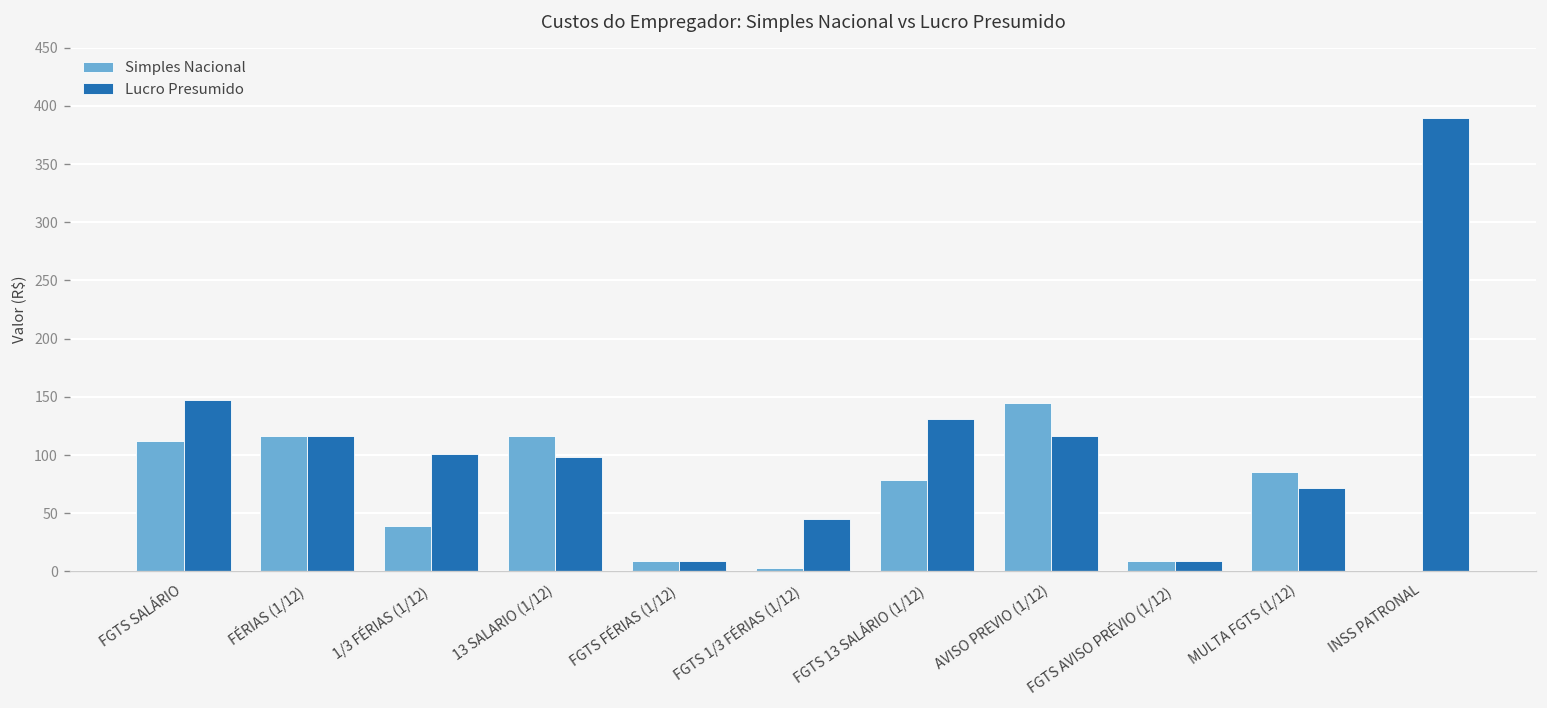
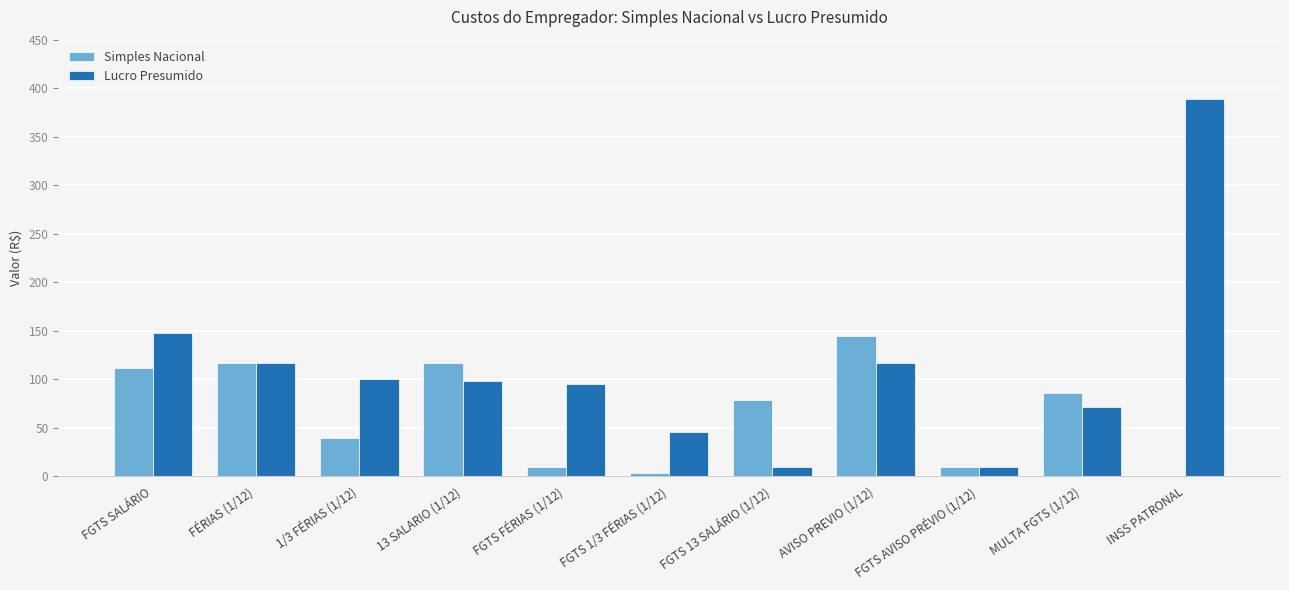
  {
    "Simples Nacional": {
      "FGTS SALÁRIO": 110,
      "FÉRIAS (1/12)": 120,
      "1/3 FÉRIAS (1/12)": 40,
      "13 SALARIO (1/12)": 120,
      "FGTS FÉRIAS (1/12)": 10,
      "FGTS 1/3 FÉRIAS (1/12)": 0,
      "FGTS 13 SALÁRIO (1/12)": 80,
      "AVISO PREVIO (1/12)": 140,
      "FGTS AVISO PRÉVIO (1/12)": 10,
      "MULTA FGTS (1/12)": 90,
      "INSS PATRONAL": 0
    },
    "Lucro Presumido": {
      "FGTS SALÁRIO": 150,
      "FÉRIAS (1/12)": 120,
      "1/3 FÉRIAS (1/12)": 100,
      "13 SALARIO (1/12)": 100,
-     "FGTS FÉRIAS (1/12)": 10,
+     "FGTS FÉRIAS (1/12)": 90,
      "FGTS 1/3 FÉRIAS (1/12)": 50,
-     "FGTS 13 SALÁRIO (1/12)": 130,
+     "FGTS 13 SALÁRIO (1/12)": 10,
      "AVISO PREVIO (1/12)": 120,
      "FGTS AVISO PRÉVIO (1/12)": 10,
      "MULTA FGTS (1/12)": 70,
      "INSS PATRONAL": 390
    }
  }
